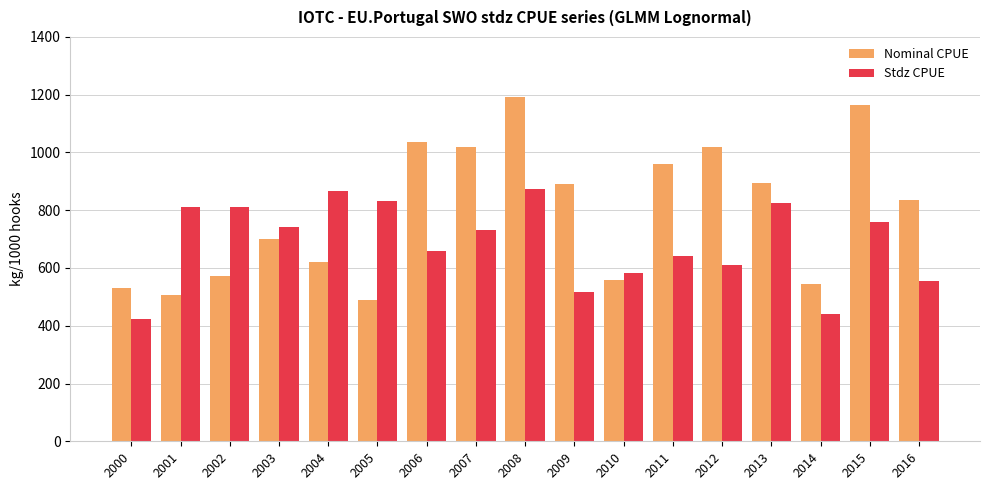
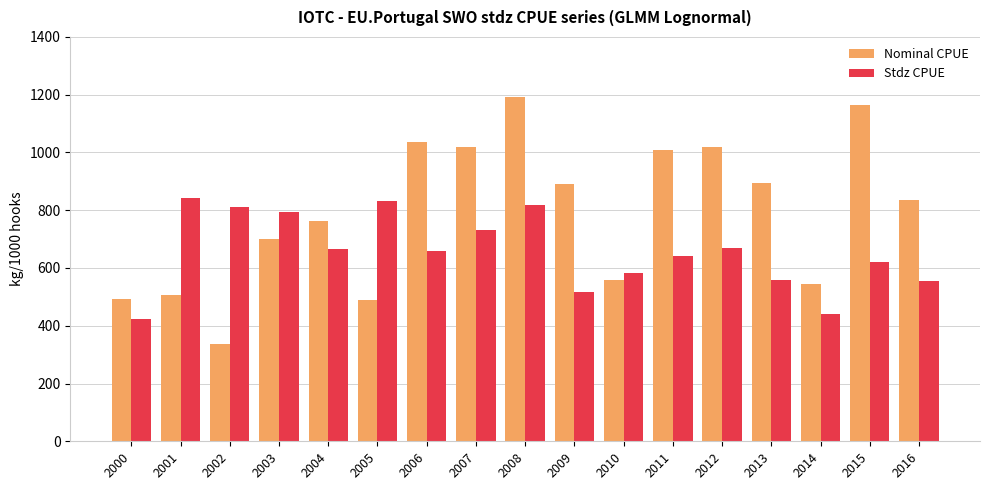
  {
    "Nominal CPUE": {
-     "2000": 530,
+     "2000": 490,
      "2001": 510,
-     "2002": 570,
+     "2002": 340,
      "2003": 700,
-     "2004": 620,
+     "2004": 760,
      "2005": 490,
      "2006": 1040,
      "2007": 1020,
      "2008": 1190,
      "2009": 890,
      "2010": 560,
-     "2011": 960,
+     "2011": 1010,
      "2012": 1020,
      "2013": 900,
      "2014": 540,
      "2015": 1160,
      "2016": 840
    },
    "Stdz CPUE": {
      "2000": 420,
-     "2001": 810,
+     "2001": 840,
      "2002": 810,
-     "2003": 740,
-     "2004": 870,
+     "2003": 790,
+     "2004": 670,
      "2005": 830,
      "2006": 660,
      "2007": 730,
-     "2008": 870,
+     "2008": 820,
      "2009": 520,
      "2010": 580,
      "2011": 640,
-     "2012": 610,
-     "2013": 820,
+     "2012": 670,
+     "2013": 560,
      "2014": 440,
-     "2015": 760,
+     "2015": 620,
      "2016": 550
    }
  }
